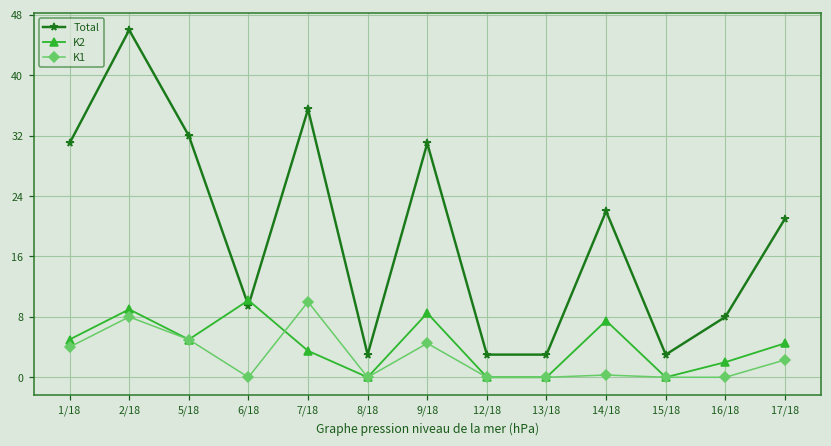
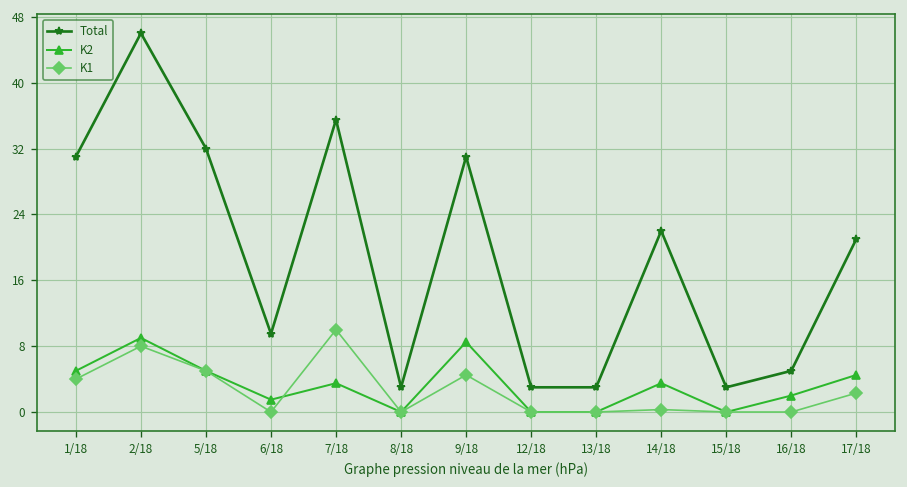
  {
    "Total": {
      "1/18": 31,
      "2/18": 46,
      "5/18": 32,
      "6/18": 10,
      "7/18": 36,
      "8/18": 3,
      "9/18": 31,
      "12/18": 3,
      "13/18": 3,
      "14/18": 22,
      "15/18": 3,
-     "16/18": 8,
+     "16/18": 5,
      "17/18": 21
    },
    "K2": {
      "1/18": 5,
      "2/18": 9,
-     "6/18": 10,
+     "6/18": 2,
      "7/18": 4,
      "9/18": 9,
-     "14/18": 8,
+     "14/18": 4,
      "16/18": 2,
      "17/18": 5
    },
    "K1": {
      "1/18": 4,
      "2/18": 8,
      "6/18": 0,
      "7/18": 10,
      "9/18": 5,
      "14/18": 0,
      "16/18": 0,
      "17/18": 2
    }
  }
